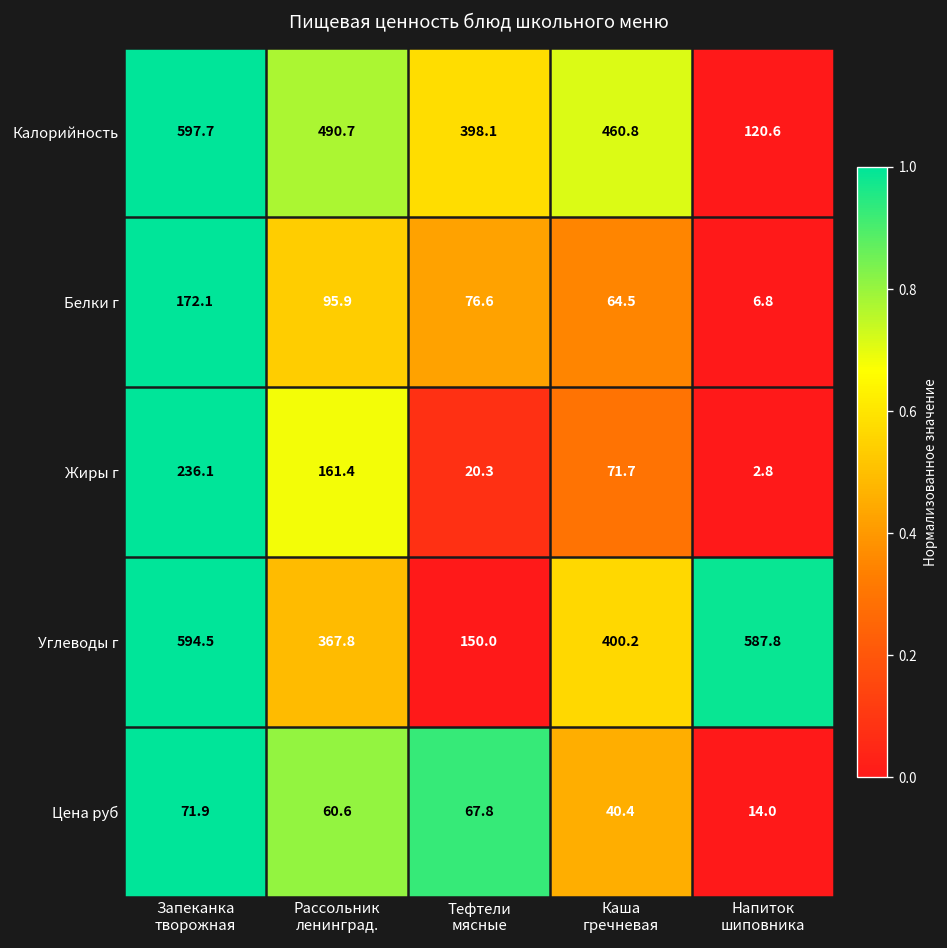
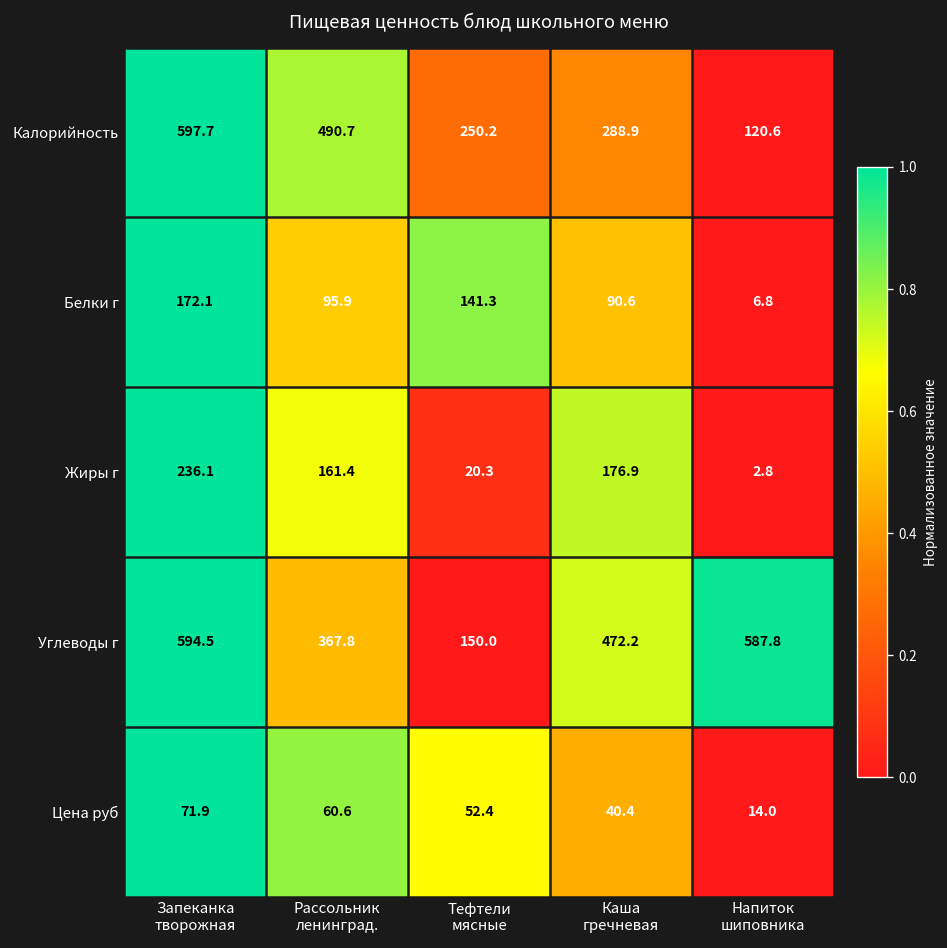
  {
    "Калорийность": {
      "Запеканка творожная": 597.7,
      "Рассольник ленинград.": 490.7,
-     "Тефтели мясные": 398.1,
-     "Каша гречневая": 460.8,
+     "Тефтели мясные": 250.2,
+     "Каша гречневая": 288.9,
      "Напиток шиповника": 120.6
    },
    "Белки г": {
      "Запеканка творожная": 172.1,
      "Рассольник ленинград.": 95.9,
-     "Тефтели мясные": 76.6,
-     "Каша гречневая": 64.5,
+     "Тефтели мясные": 141.3,
+     "Каша гречневая": 90.6,
      "Напиток шиповника": 6.8
    },
    "Жиры г": {
      "Запеканка творожная": 236.1,
      "Рассольник ленинград.": 161.4,
      "Тефтели мясные": 20.3,
-     "Каша гречневая": 71.7,
+     "Каша гречневая": 176.9,
      "Напиток шиповника": 2.8
    },
    "Углеводы г": {
      "Запеканка творожная": 594.5,
      "Рассольник ленинград.": 367.8,
      "Тефтели мясные": 150.0,
-     "Каша гречневая": 400.2,
+     "Каша гречневая": 472.2,
      "Напиток шиповника": 587.8
    },
    "Цена руб": {
      "Запеканка творожная": 71.9,
      "Рассольник ленинград.": 60.6,
-     "Тефтели мясные": 67.8,
+     "Тефтели мясные": 52.4,
      "Каша гречневая": 40.4,
      "Напиток шиповника": 14.0
    }
  }
